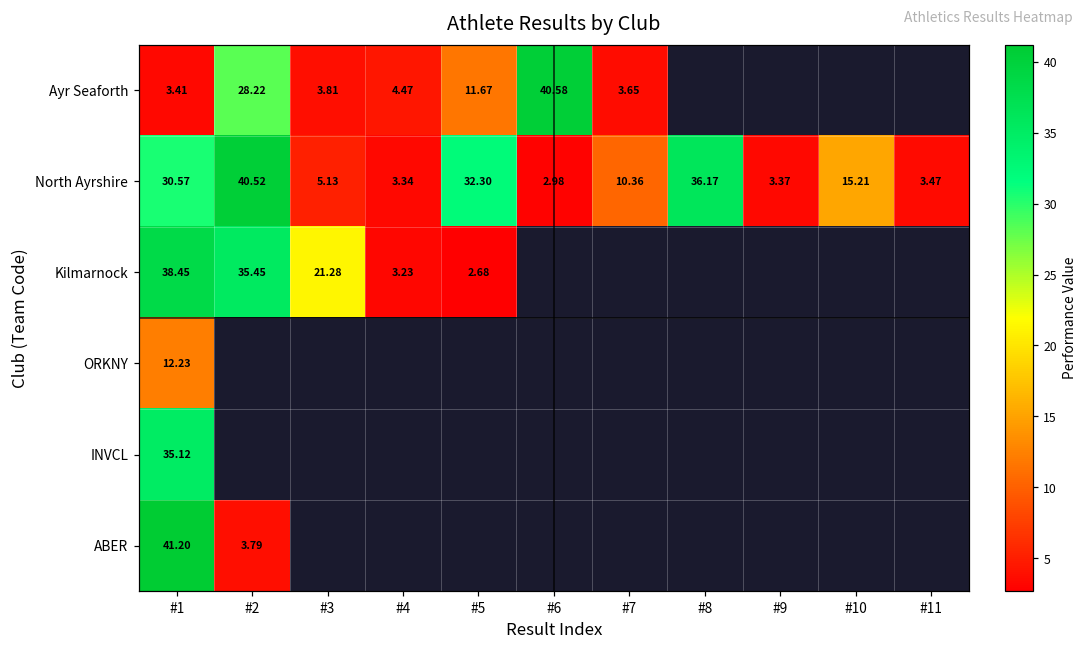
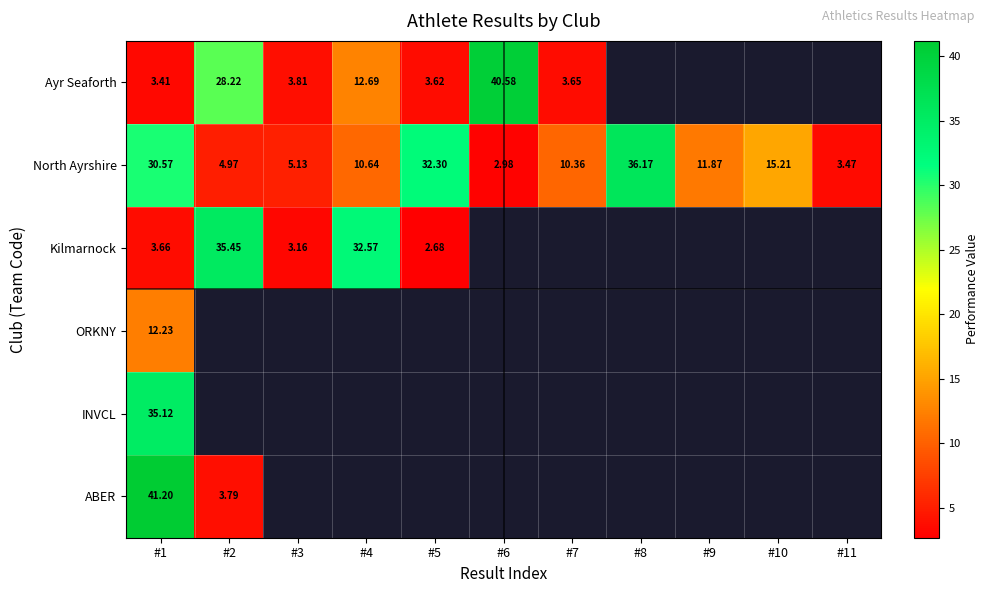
  {
    "Ayr Seaforth": {
      "#1": 3.41,
      "#2": 28.22,
      "#3": 3.81,
-     "#4": 4.47,
-     "#5": 11.67,
+     "#4": 12.69,
+     "#5": 3.62,
      "#6": 40.58,
      "#7": 3.65
    },
    "North Ayrshire": {
      "#1": 30.57,
-     "#2": 40.52,
+     "#2": 4.97,
      "#3": 5.13,
-     "#4": 3.34,
+     "#4": 10.64,
      "#5": 32.30,
      "#6": 2.98,
      "#7": 10.36,
      "#8": 36.17,
-     "#9": 3.37,
+     "#9": 11.87,
      "#10": 15.21,
      "#11": 3.47
    },
    "Kilmarnock": {
-     "#1": 38.45,
+     "#1": 3.66,
      "#2": 35.45,
-     "#3": 21.28,
-     "#4": 3.23,
+     "#3": 3.16,
+     "#4": 32.57,
      "#5": 2.68
    },
    "ORKNY": {
      "#1": 12.23
    },
    "INVCL": {
      "#1": 35.12
    },
    "ABER": {
      "#1": 41.20,
      "#2": 3.79
    }
  }
